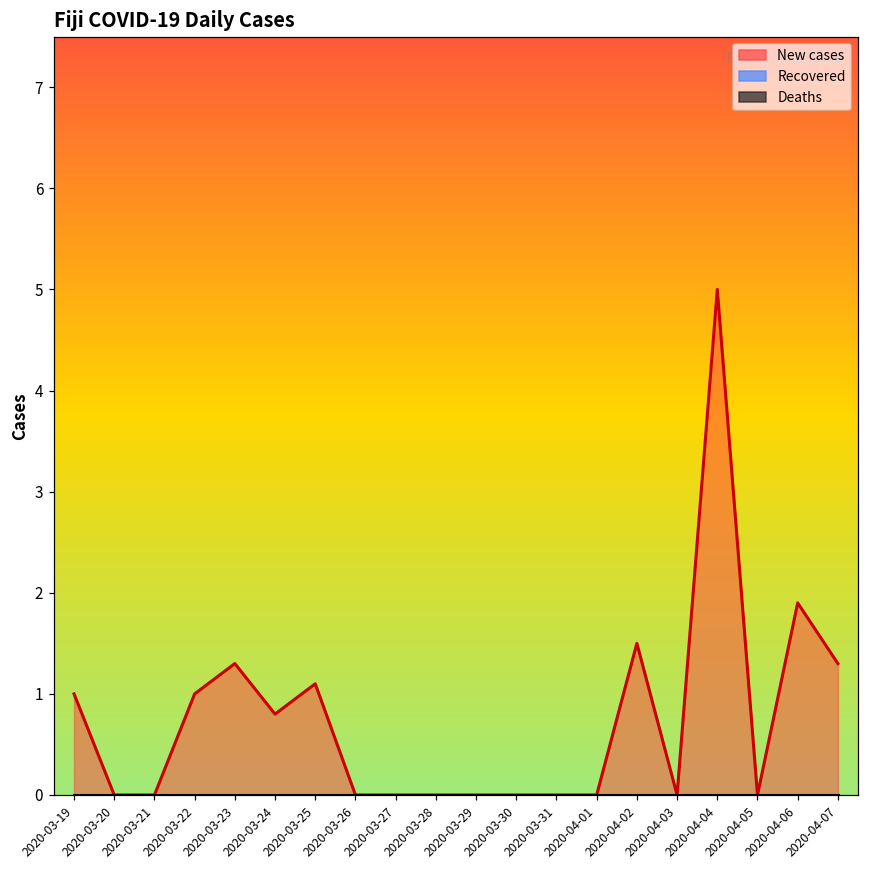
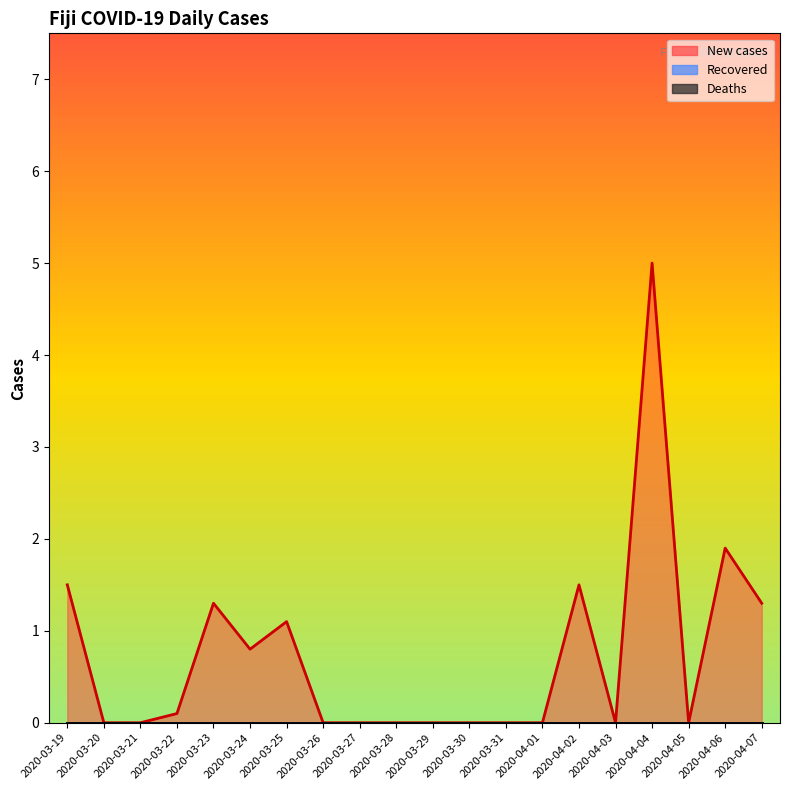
  {
    "New cases": {
-     "2020-03-19": 1.0,
-     "2020-03-22": 1.0,
+     "2020-03-19": 1.5,
+     "2020-03-22": 0.1,
      "2020-03-23": 1.3,
      "2020-03-24": 0.8,
      "2020-03-25": 1.1,
      "2020-04-02": 1.5,
      "2020-04-04": 5.0,
      "2020-04-06": 1.9,
      "2020-04-07": 1.3
    },
    "Deaths": {
      "2020-03-19": 0.0,
      "2020-03-22": 0.0,
      "2020-03-23": 0.0,
      "2020-03-24": 0.0,
      "2020-03-25": 0.0,
      "2020-04-02": 0.0,
      "2020-04-04": 0.0,
      "2020-04-06": 0.0,
      "2020-04-07": 0.0
    }
  }
